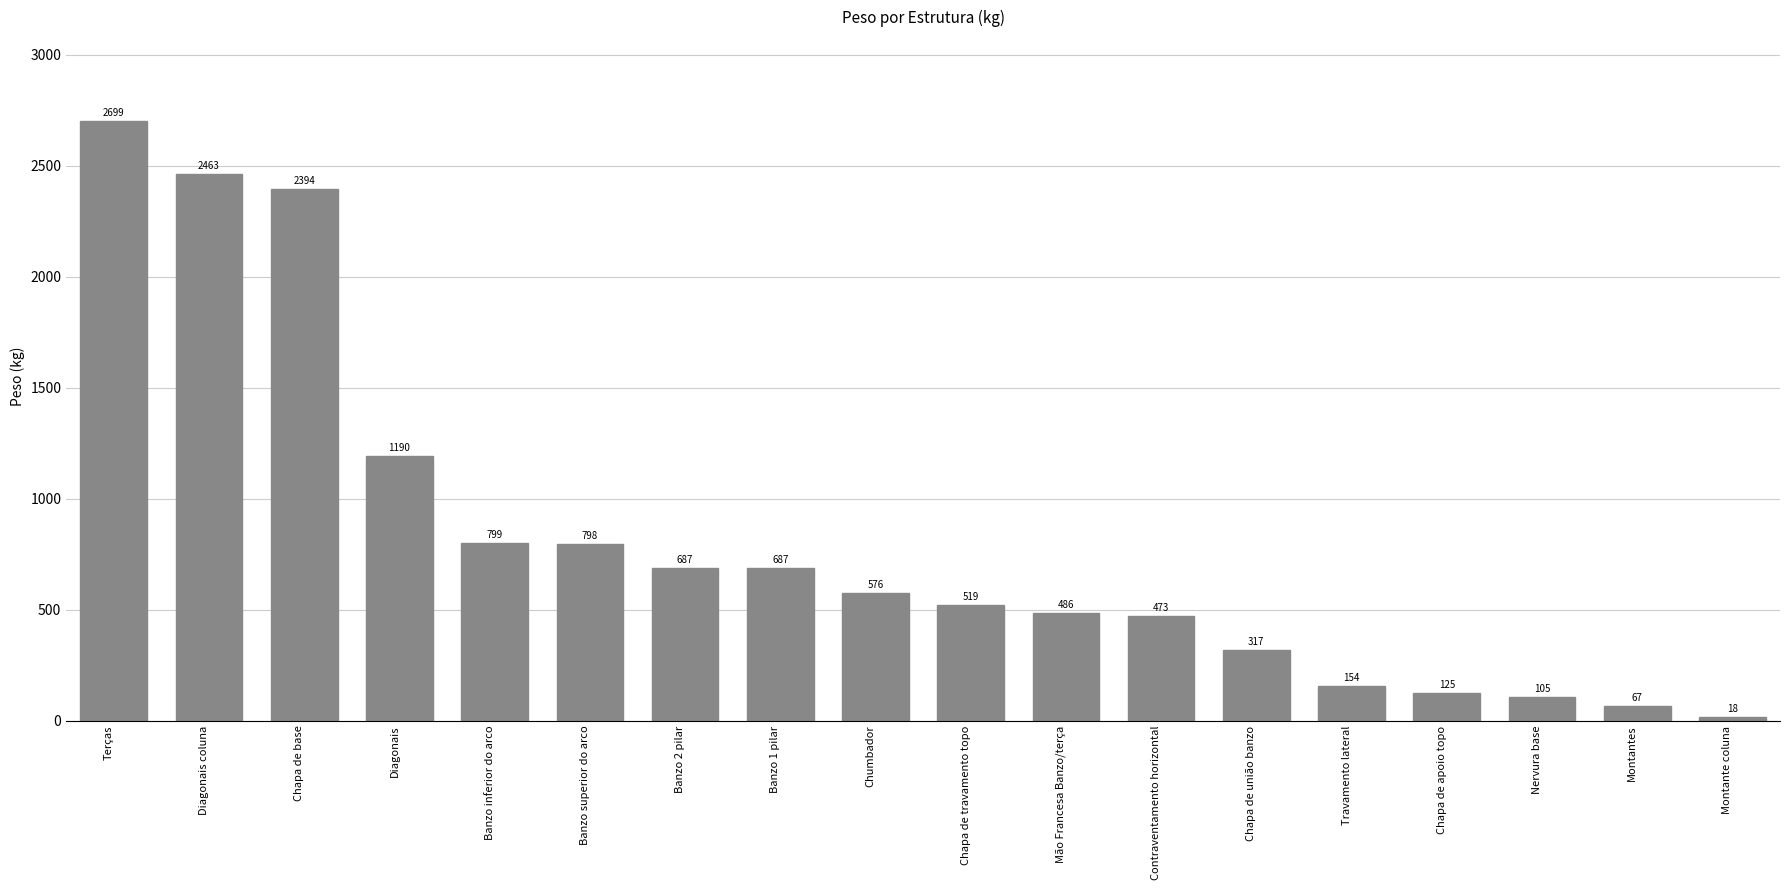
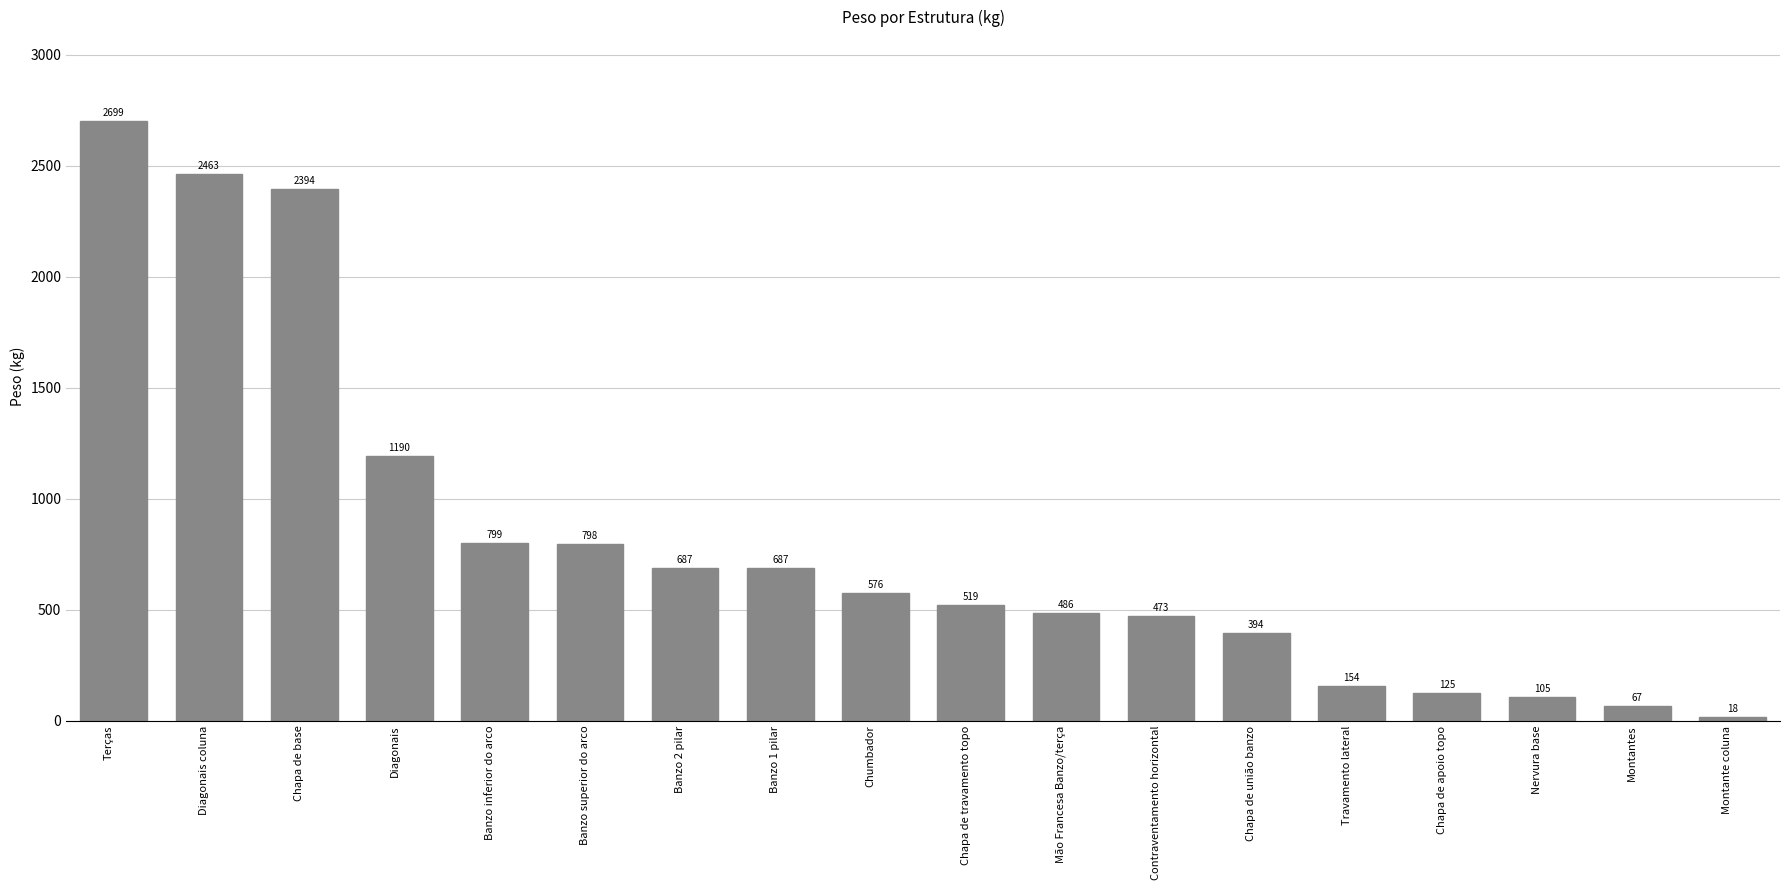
  {
    "Terças": 2699,
    "Diagonais coluna": 2463,
    "Chapa de base": 2394,
    "Diagonais": 1190,
    "Banzo inferior do arco": 799,
    "Banzo superior do arco": 798,
    "Banzo 2 pilar": 687,
    "Banzo 1 pilar": 687,
    "Chumbador": 576,
    "Chapa de travamento topo": 519,
    "Mão Francesa Banzo/terça": 486,
    "Contraventamento horizontal": 473,
-   "Chapa de união banzo": 317,
+   "Chapa de união banzo": 394,
    "Travamento lateral": 154,
    "Chapa de apoio topo": 125,
    "Nervura base": 105,
    "Montantes": 67,
    "Montante coluna": 18
  }
